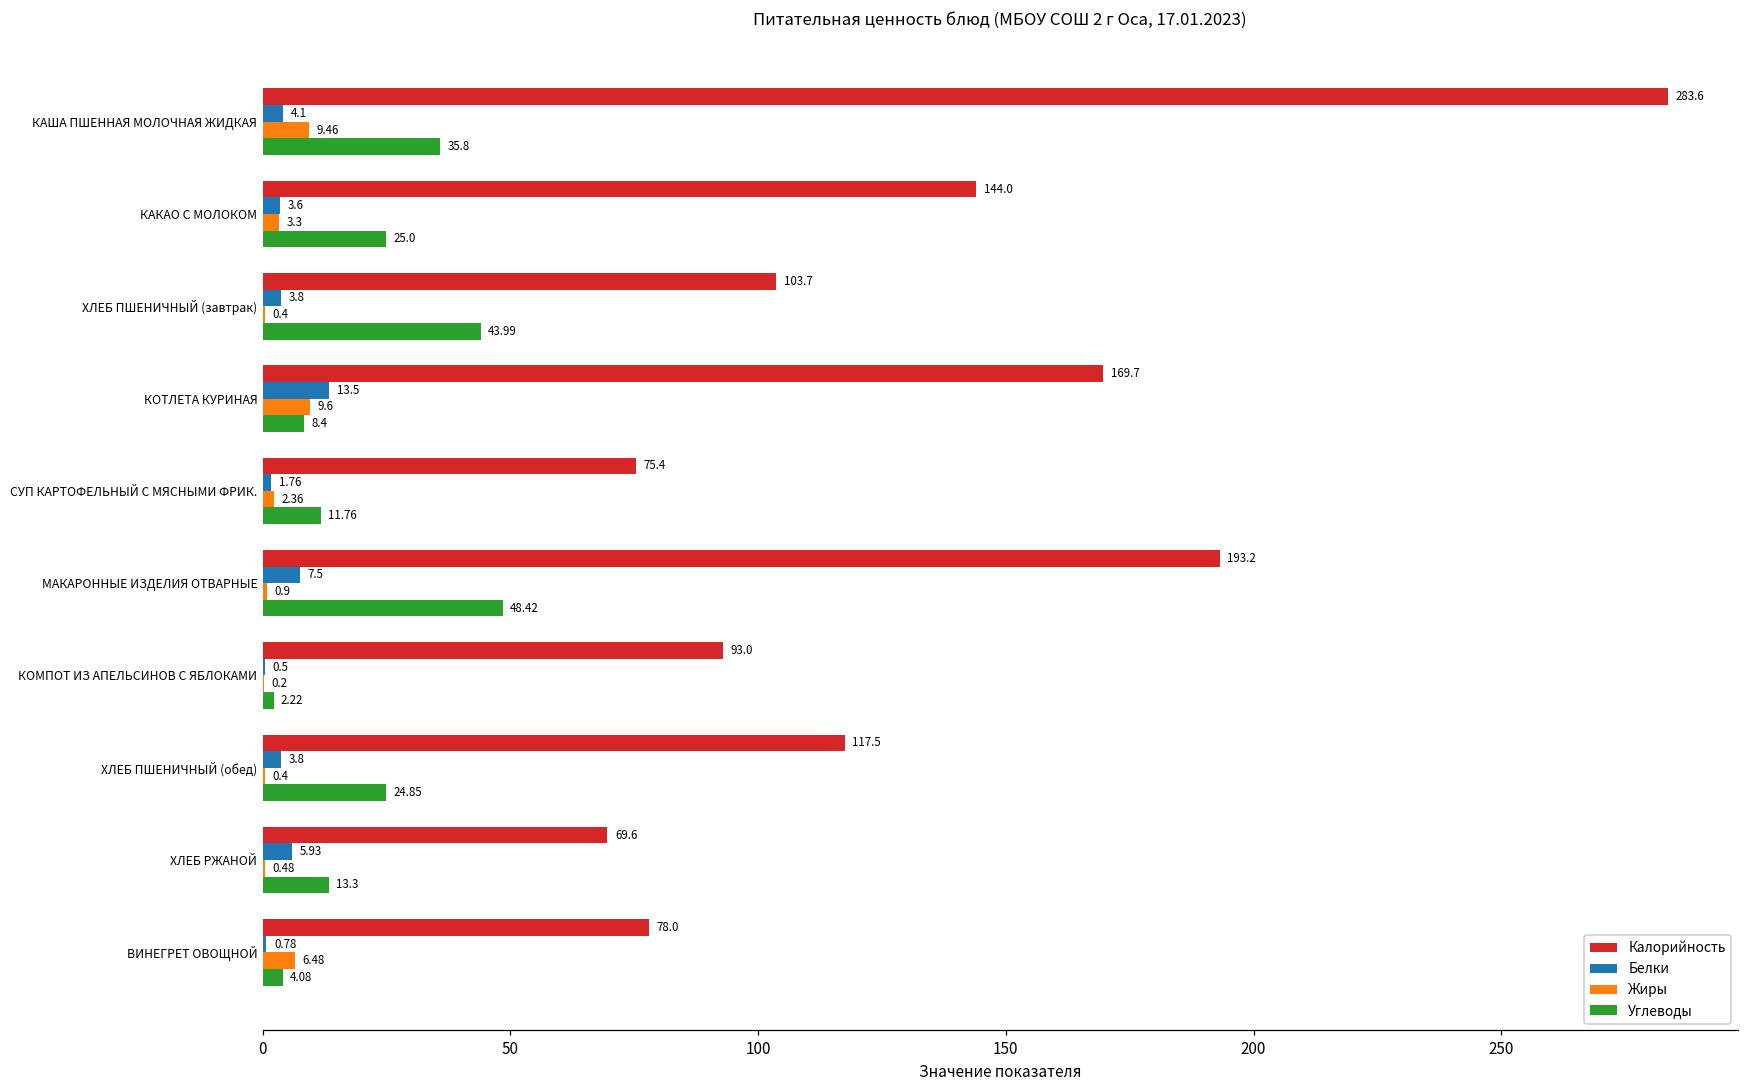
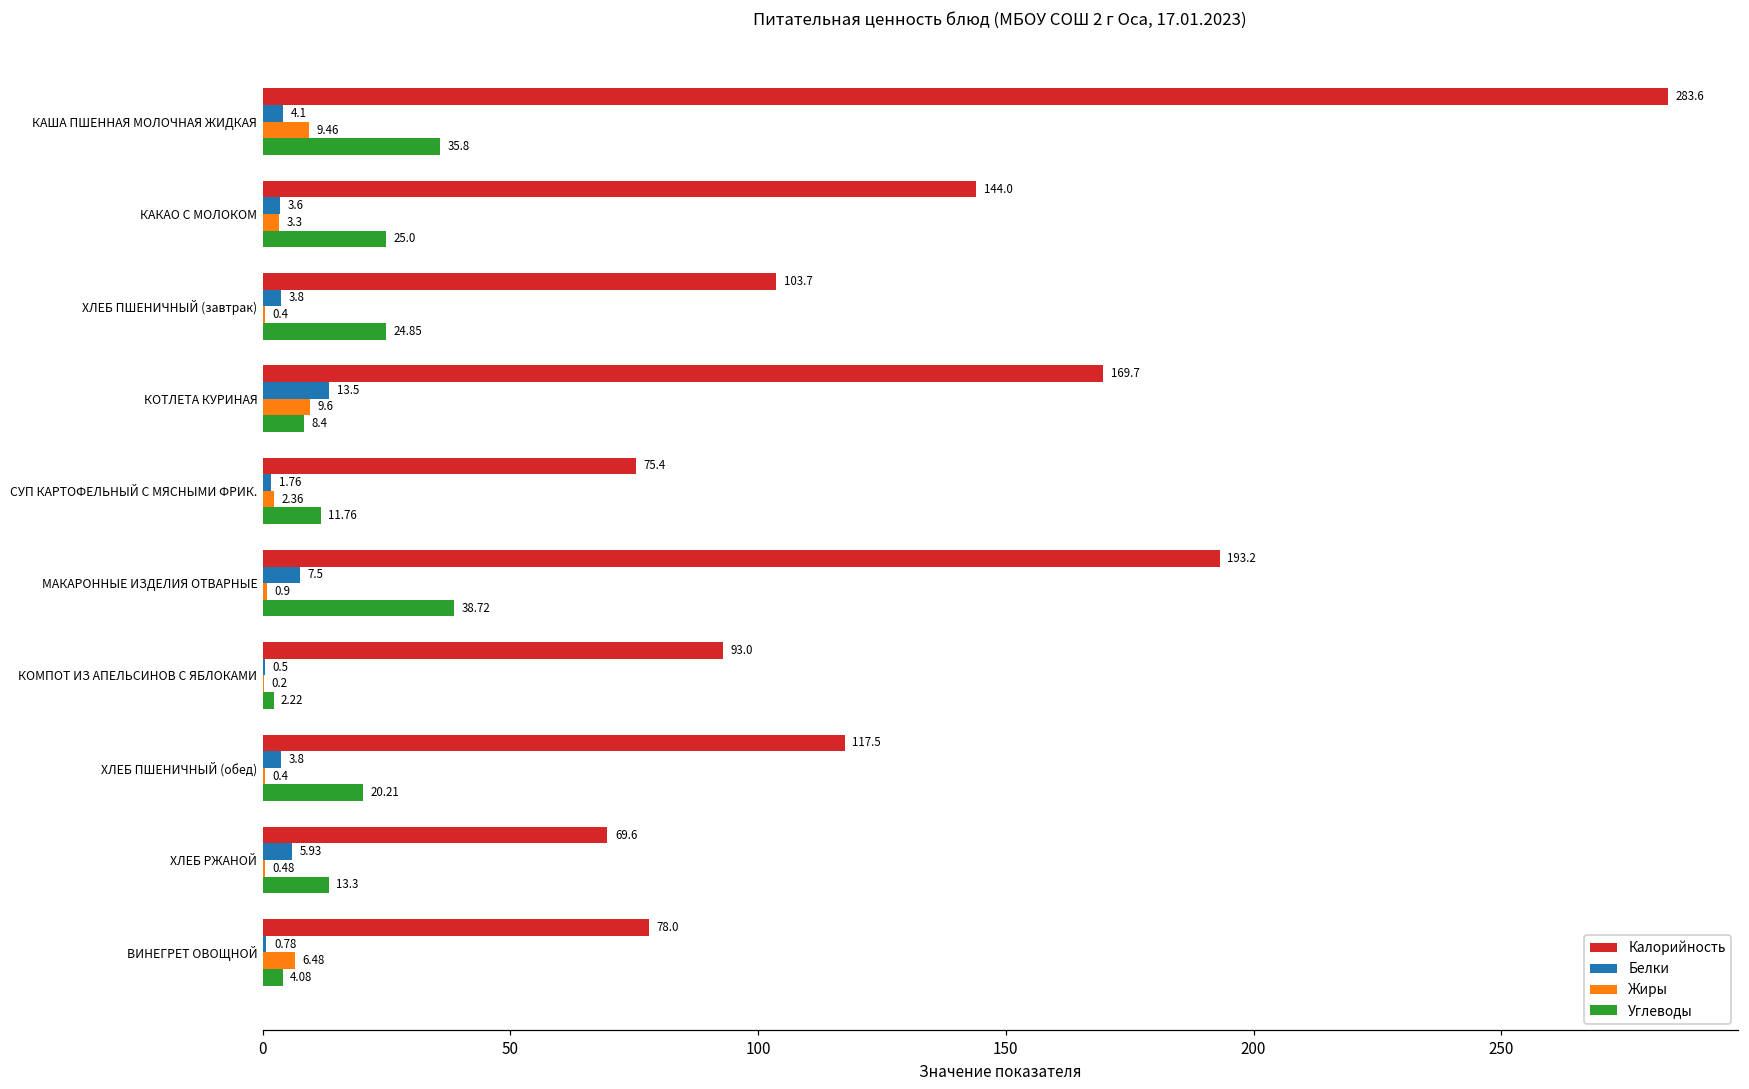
  {
    "Калорийность": {
      "КАША ПШЕННАЯ МОЛОЧНАЯ ЖИДКАЯ": 283.6,
      "КАКАО С МОЛОКОМ": 144.0,
      "ХЛЕБ ПШЕНИЧНЫЙ (завтрак)": 103.7,
      "КОТЛЕТА КУРИНАЯ": 169.7,
      "СУП КАРТОФЕЛЬНЫЙ С МЯСНЫМИ ФРИК.": 75.4,
      "МАКАРОННЫЕ ИЗДЕЛИЯ ОТВАРНЫЕ": 193.2,
      "КОМПОТ ИЗ АПЕЛЬСИНОВ С ЯБЛОКАМИ": 93.0,
      "ХЛЕБ ПШЕНИЧНЫЙ (обед)": 117.5,
      "ХЛЕБ РЖАНОЙ": 69.6,
      "ВИНЕГРЕТ ОВОЩНОЙ": 78.0
    },
    "Белки": {
      "КАША ПШЕННАЯ МОЛОЧНАЯ ЖИДКАЯ": 4.1,
      "КАКАО С МОЛОКОМ": 3.6,
      "ХЛЕБ ПШЕНИЧНЫЙ (завтрак)": 3.8,
      "КОТЛЕТА КУРИНАЯ": 13.5,
      "СУП КАРТОФЕЛЬНЫЙ С МЯСНЫМИ ФРИК.": 1.76,
      "МАКАРОННЫЕ ИЗДЕЛИЯ ОТВАРНЫЕ": 7.5,
      "КОМПОТ ИЗ АПЕЛЬСИНОВ С ЯБЛОКАМИ": 0.5,
      "ХЛЕБ ПШЕНИЧНЫЙ (обед)": 3.8,
      "ХЛЕБ РЖАНОЙ": 5.93,
      "ВИНЕГРЕТ ОВОЩНОЙ": 0.78
    },
    "Жиры": {
      "КАША ПШЕННАЯ МОЛОЧНАЯ ЖИДКАЯ": 9.46,
      "КАКАО С МОЛОКОМ": 3.3,
      "ХЛЕБ ПШЕНИЧНЫЙ (завтрак)": 0.4,
      "КОТЛЕТА КУРИНАЯ": 9.6,
      "СУП КАРТОФЕЛЬНЫЙ С МЯСНЫМИ ФРИК.": 2.36,
      "МАКАРОННЫЕ ИЗДЕЛИЯ ОТВАРНЫЕ": 0.9,
      "КОМПОТ ИЗ АПЕЛЬСИНОВ С ЯБЛОКАМИ": 0.2,
      "ХЛЕБ ПШЕНИЧНЫЙ (обед)": 0.4,
      "ХЛЕБ РЖАНОЙ": 0.48,
      "ВИНЕГРЕТ ОВОЩНОЙ": 6.48
    },
    "Углеводы": {
      "КАША ПШЕННАЯ МОЛОЧНАЯ ЖИДКАЯ": 35.8,
      "КАКАО С МОЛОКОМ": 25.0,
-     "ХЛЕБ ПШЕНИЧНЫЙ (завтрак)": 43.99,
+     "ХЛЕБ ПШЕНИЧНЫЙ (завтрак)": 24.85,
      "КОТЛЕТА КУРИНАЯ": 8.4,
      "СУП КАРТОФЕЛЬНЫЙ С МЯСНЫМИ ФРИК.": 11.76,
-     "МАКАРОННЫЕ ИЗДЕЛИЯ ОТВАРНЫЕ": 48.42,
+     "МАКАРОННЫЕ ИЗДЕЛИЯ ОТВАРНЫЕ": 38.72,
      "КОМПОТ ИЗ АПЕЛЬСИНОВ С ЯБЛОКАМИ": 2.22,
-     "ХЛЕБ ПШЕНИЧНЫЙ (обед)": 24.85,
+     "ХЛЕБ ПШЕНИЧНЫЙ (обед)": 20.21,
      "ХЛЕБ РЖАНОЙ": 13.3,
      "ВИНЕГРЕТ ОВОЩНОЙ": 4.08
    }
  }
